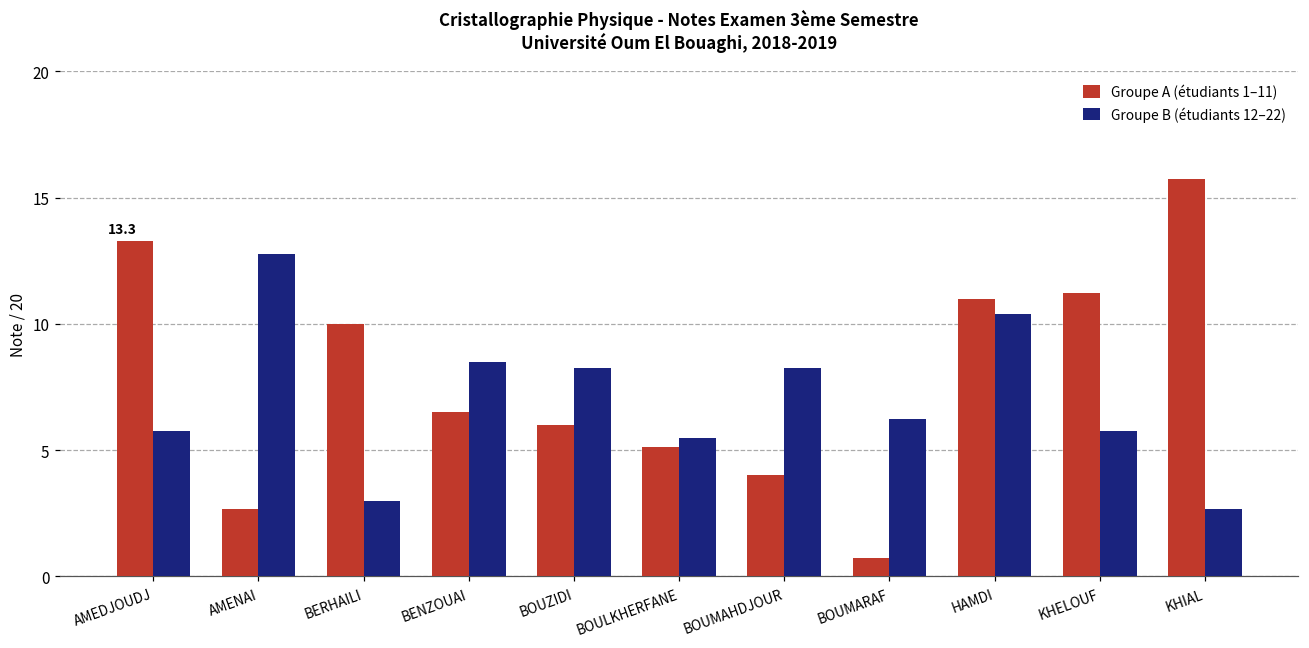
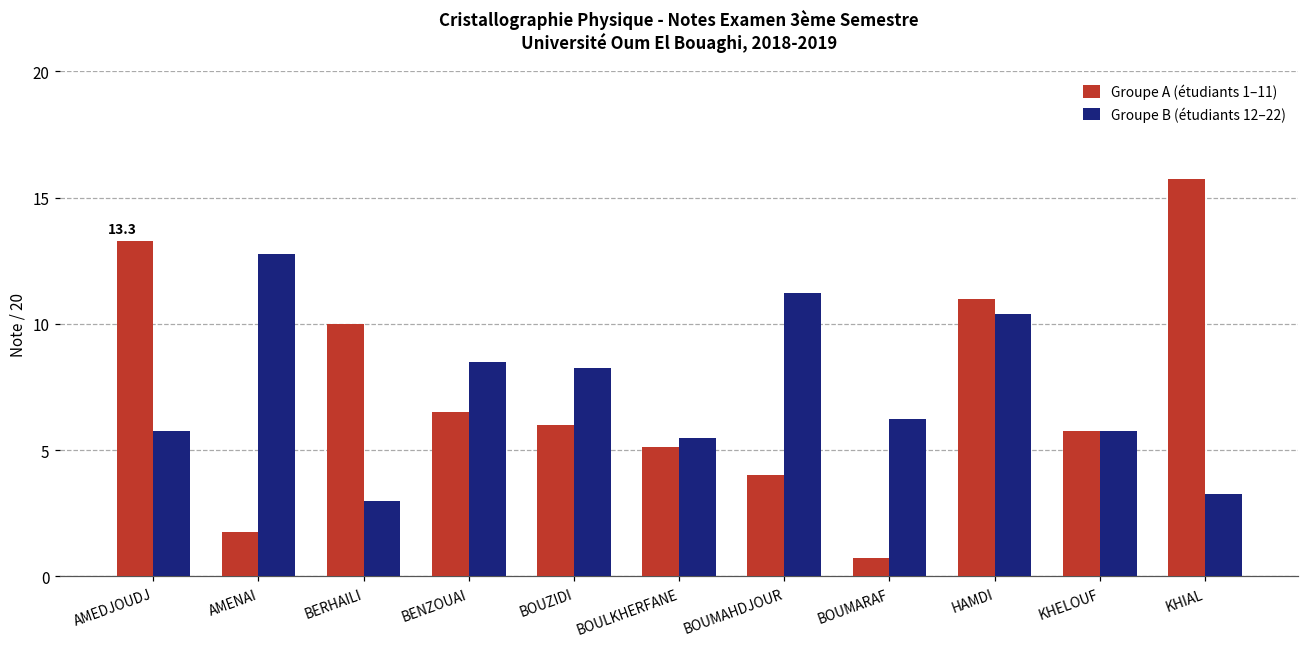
  {
    "Groupe A (étudiants 1–11)": {
-     "AMENAI": 2.7,
+     "AMENAI": 1.8,
      "BERHAILI": 10.0,
      "BENZOUAI": 6.5,
      "BOUZIDI": 6.0,
      "BOULKHERFANE": 5.1,
      "BOUMAHDJOUR": 4.0,
      "BOUMARAF": 0.8,
      "HAMDI": 11.0,
-     "KHELOUF": 11.2,
+     "KHELOUF": 5.8,
      "KHIAL": 15.8
    },
    "Groupe B (étudiants 12–22)": {
      "AMEDJOUDJ": 5.8,
      "AMENAI": 12.8,
      "BERHAILI": 3.0,
      "BENZOUAI": 8.5,
      "BOUZIDI": 8.3,
      "BOULKHERFANE": 5.5,
-     "BOUMAHDJOUR": 8.3,
+     "BOUMAHDJOUR": 11.2,
      "BOUMARAF": 6.3,
      "HAMDI": 10.4,
      "KHELOUF": 5.8,
-     "KHIAL": 2.7
+     "KHIAL": 3.3
    }
  }
